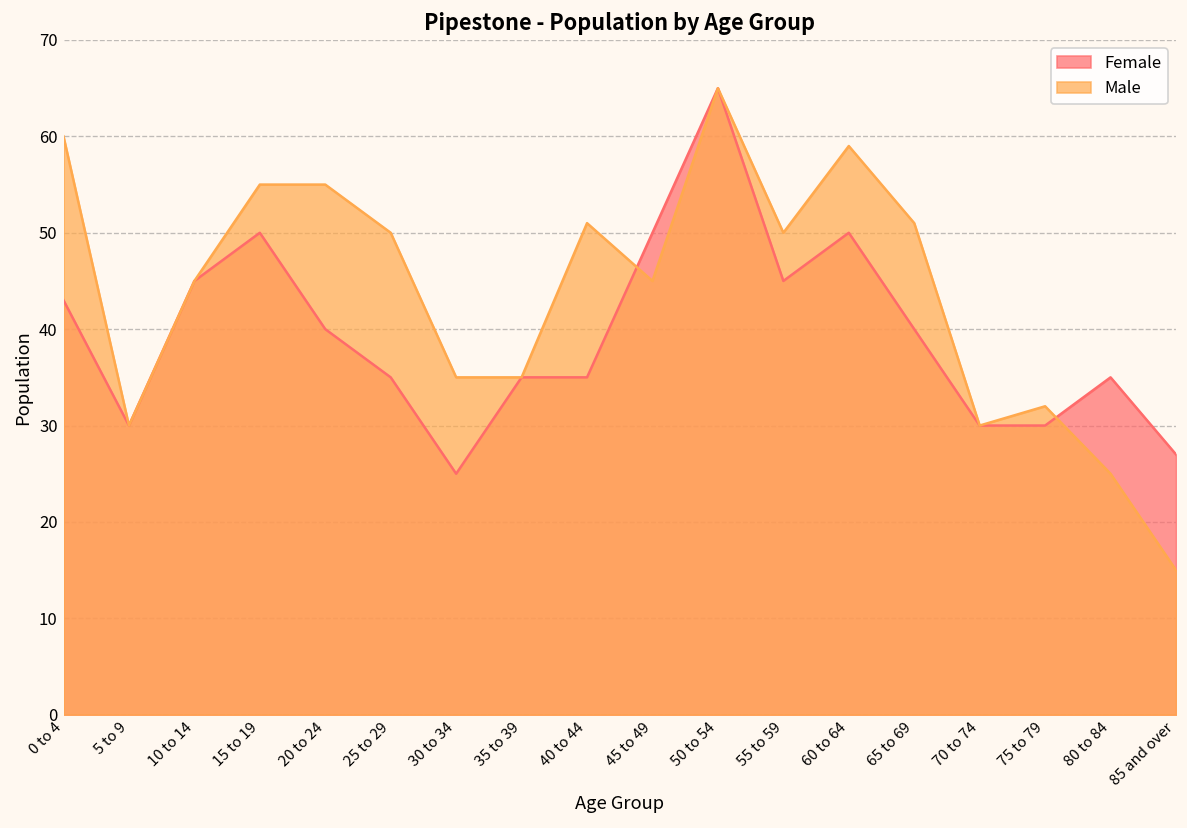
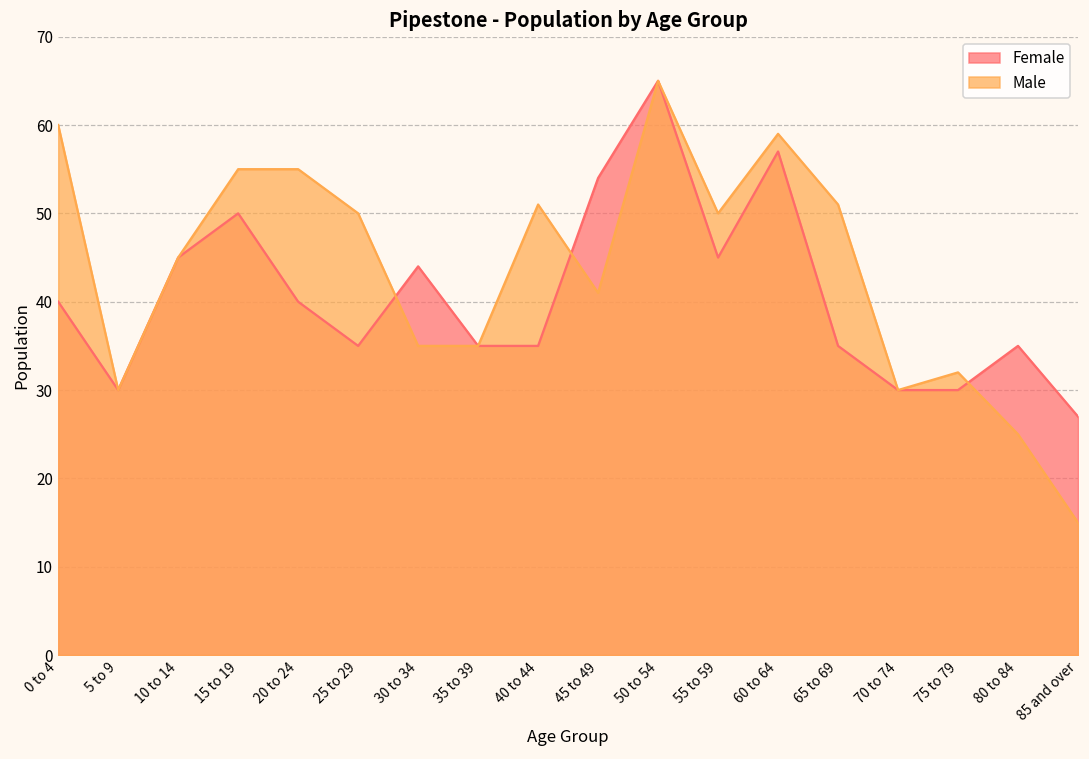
  {
    "Female": {
-     "0 to 4": 43,
+     "0 to 4": 40,
      "15 to 19": 50,
      "20 to 24": 40,
      "25 to 29": 35,
-     "30 to 34": 25,
+     "30 to 34": 44,
      "40 to 44": 35,
-     "45 to 49": 50,
+     "45 to 49": 54,
      "55 to 59": 45,
-     "60 to 64": 50,
-     "65 to 69": 40,
+     "60 to 64": 57,
+     "65 to 69": 35,
      "75 to 79": 30,
      "80 to 84": 35,
      "85 and over": 27
    },
    "Male": {
      "0 to 4": 60,
      "15 to 19": 55,
      "20 to 24": 55,
      "25 to 29": 50,
      "30 to 34": 35,
      "40 to 44": 51,
-     "45 to 49": 45,
+     "45 to 49": 41,
      "55 to 59": 50,
      "60 to 64": 59,
      "65 to 69": 51,
      "75 to 79": 32,
      "80 to 84": 25,
      "85 and over": 15
    }
  }
